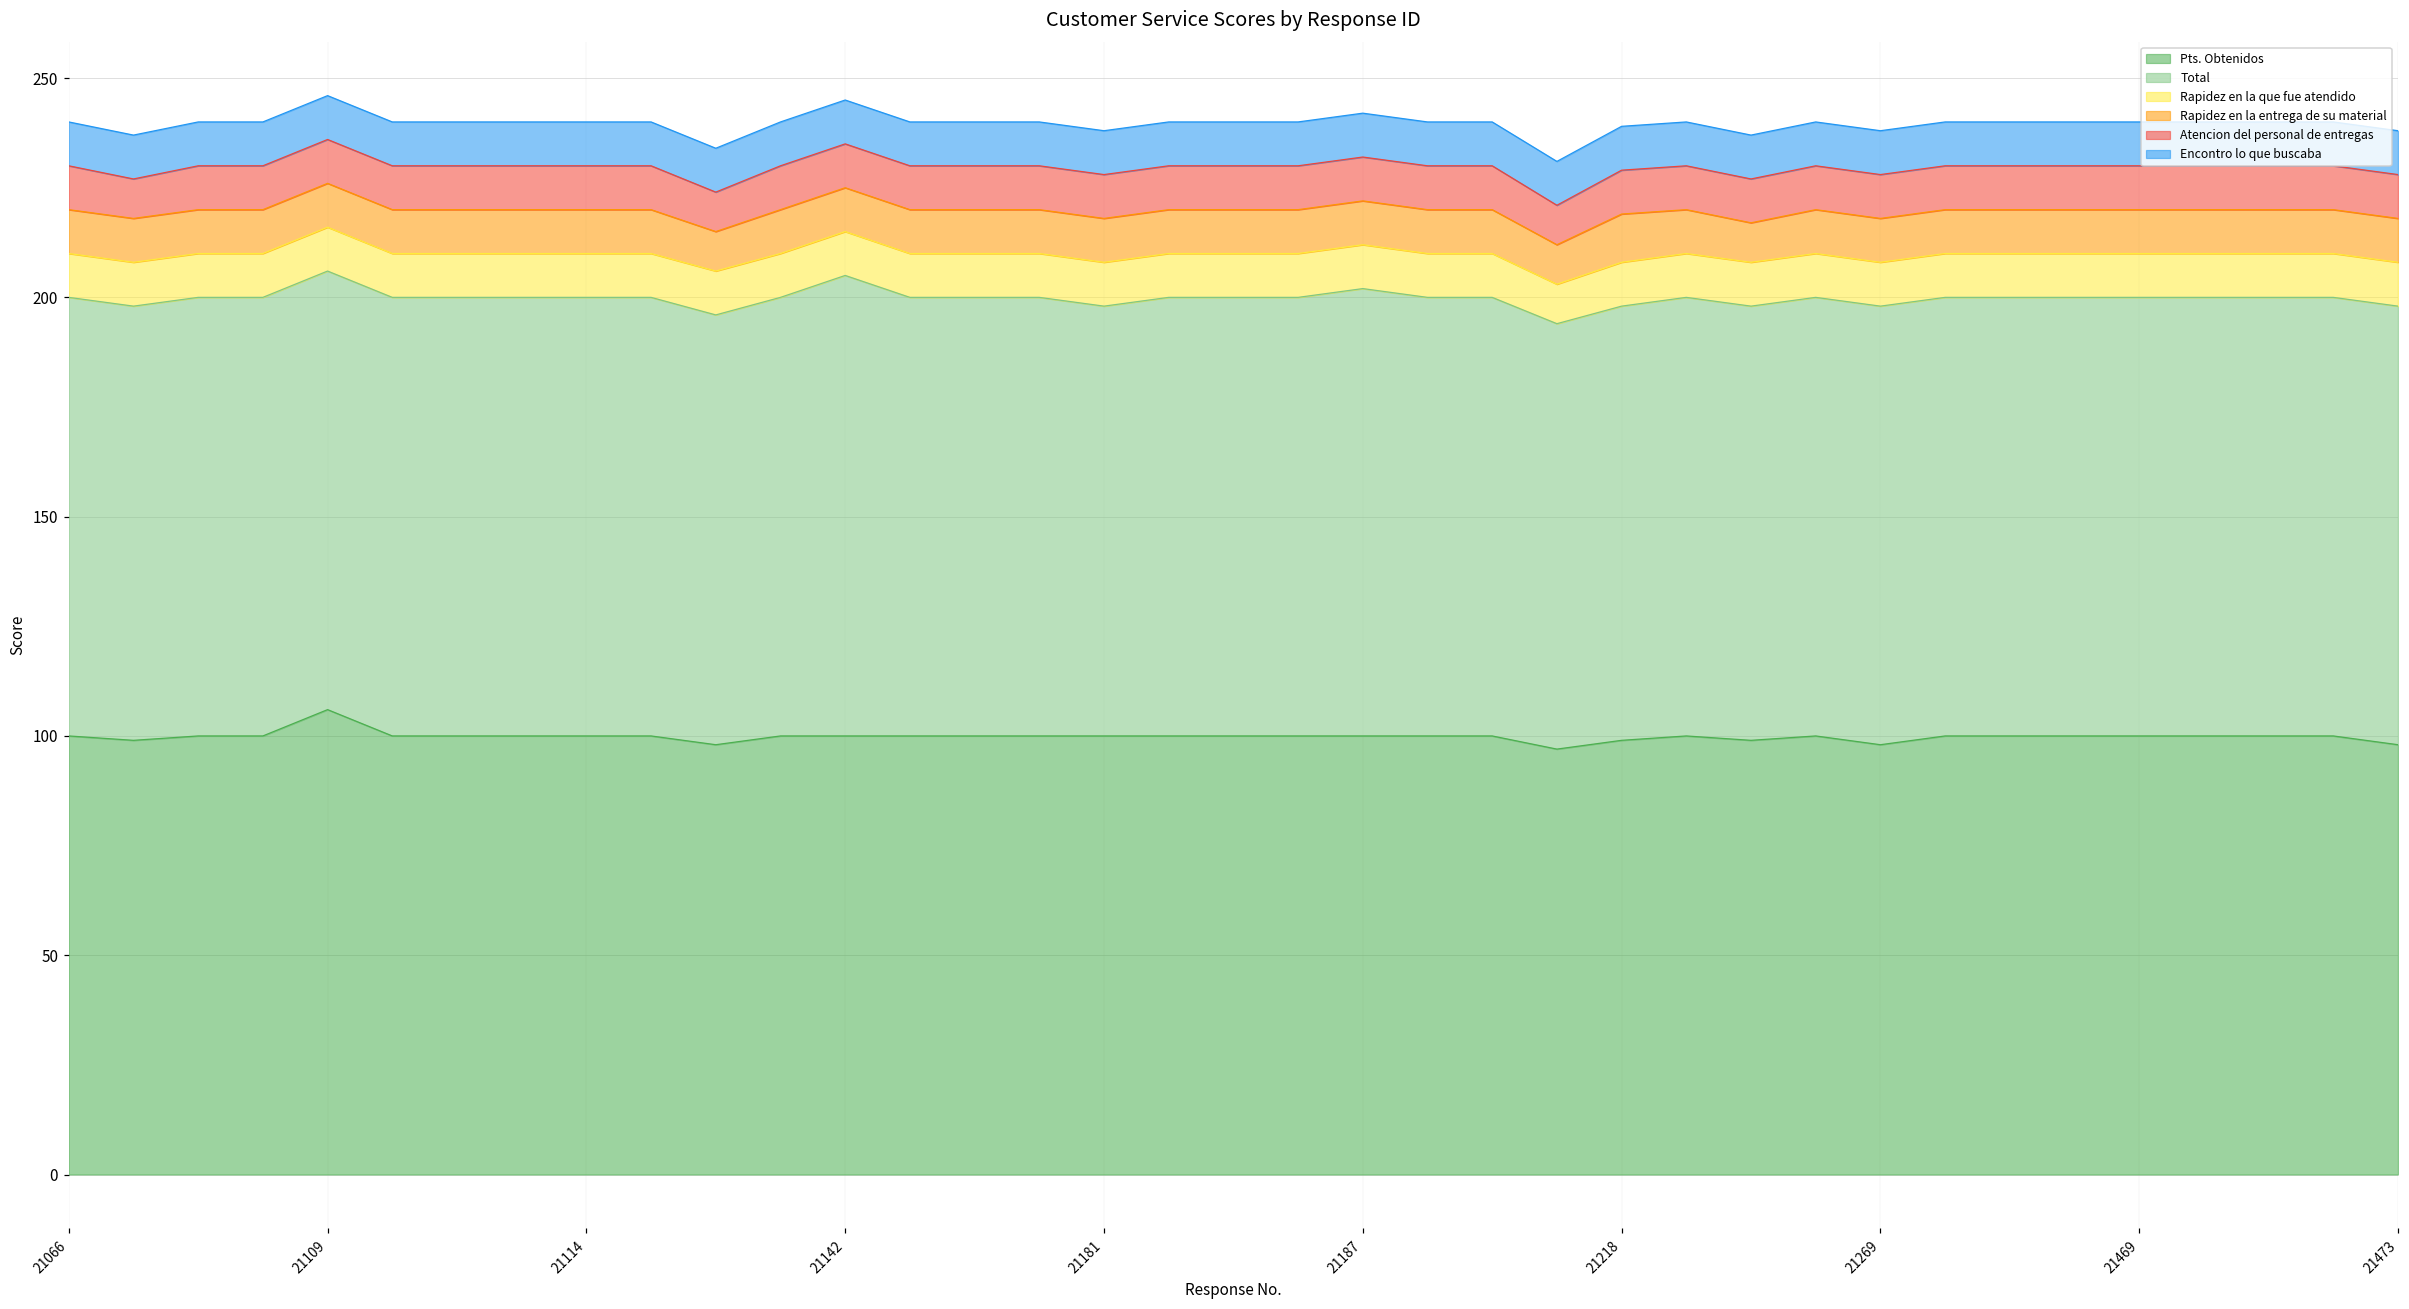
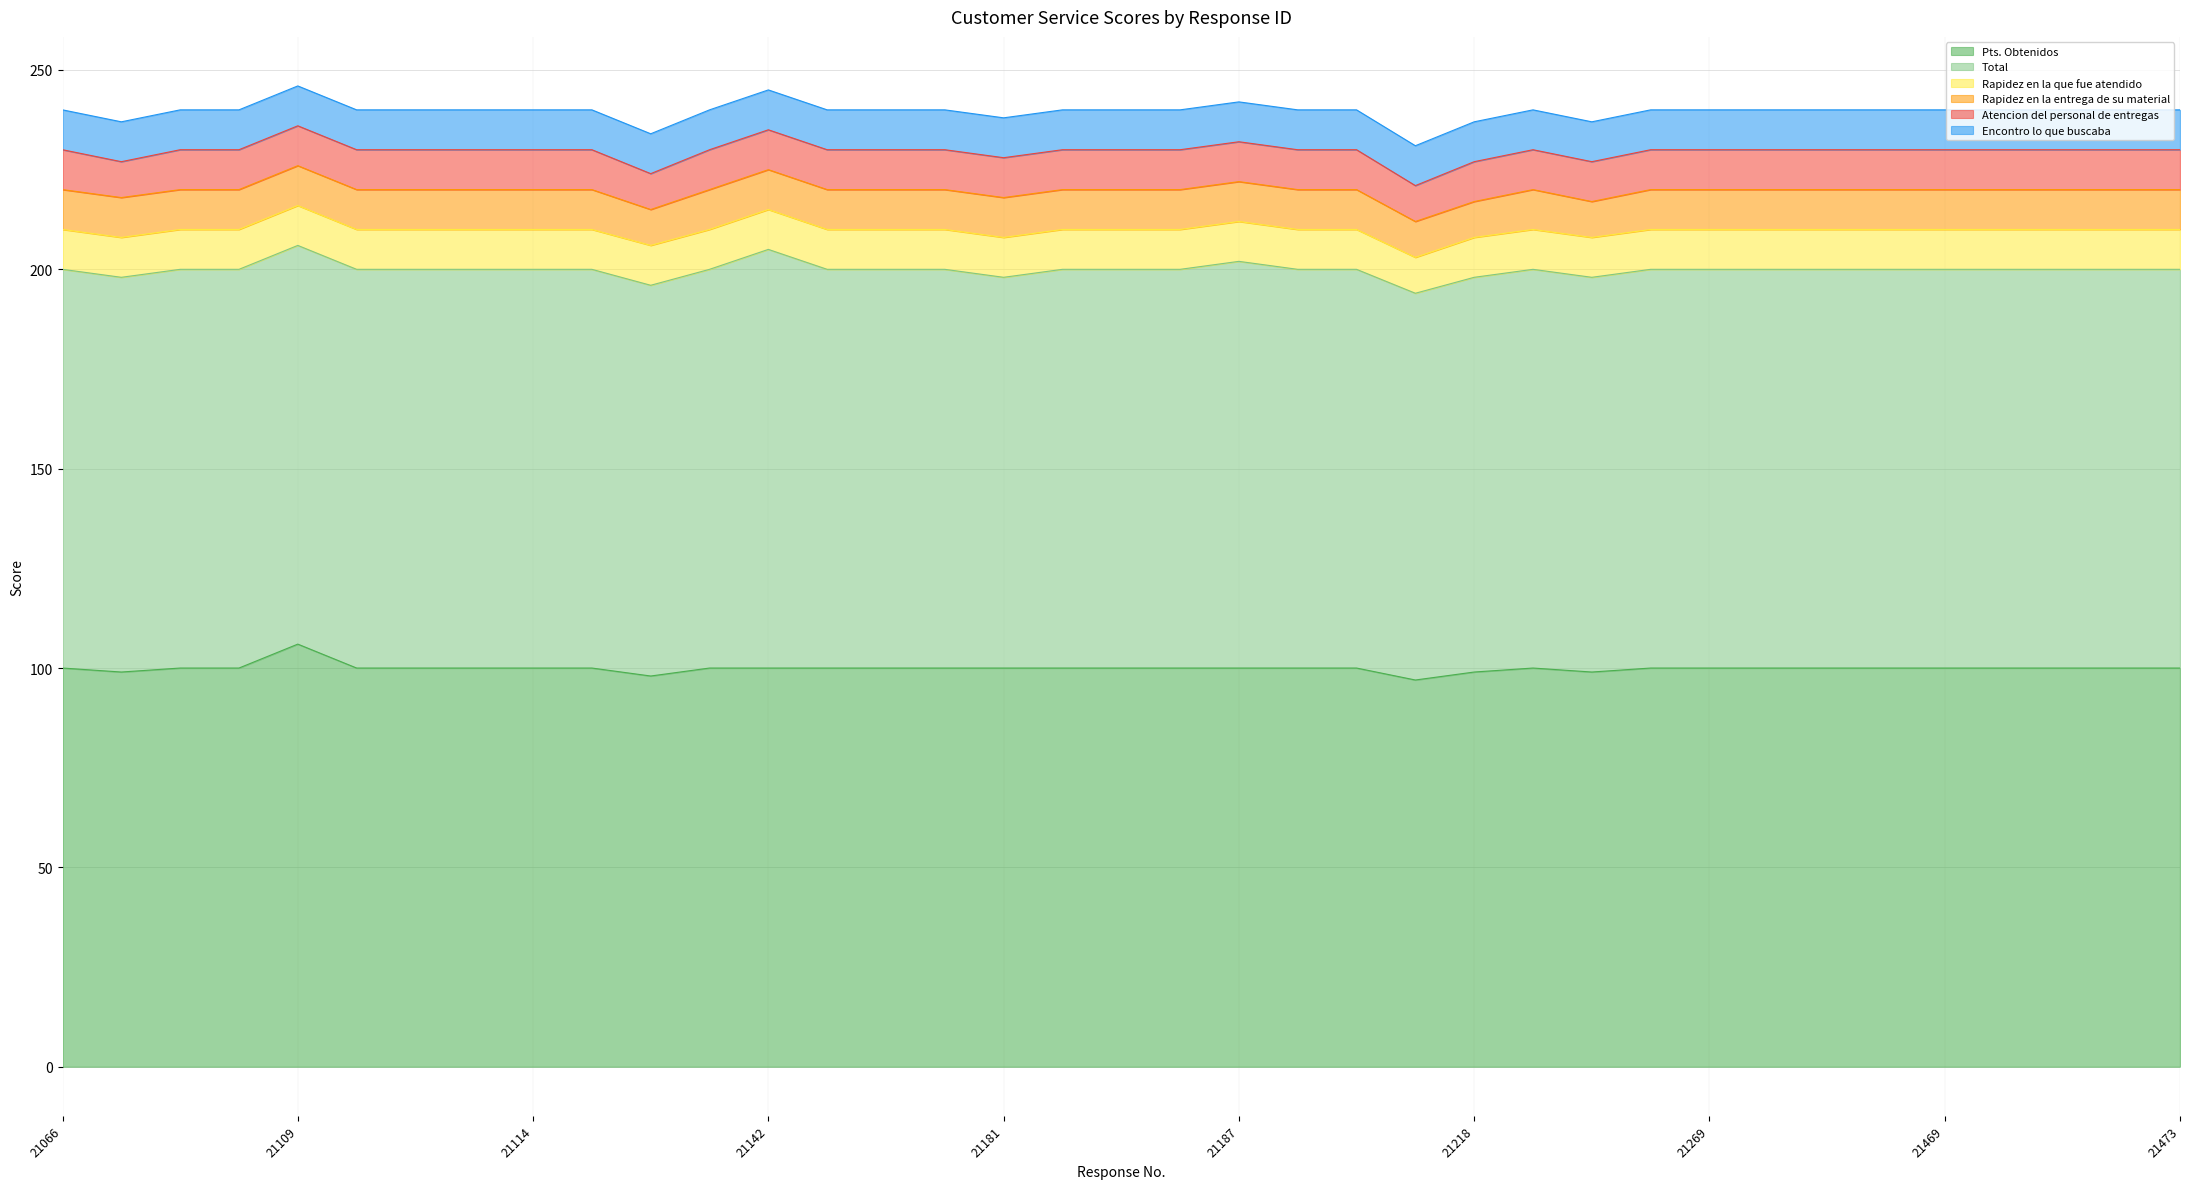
  {
    "Pts. Obtenidos": {
      "21066": 100,
      "21109": 106,
      "21114": 100,
      "21142": 100,
      "21181": 100,
      "21187": 100,
      "21218": 99,
-     "21269": 98,
+     "21269": 100,
      "21469": 100,
-     "21473": 98
+     "21473": 100
    },
    "Total": {
      "21066": 100,
      "21109": 100,
      "21114": 100,
      "21142": 105,
      "21181": 98,
      "21187": 102,
      "21218": 99,
      "21269": 100,
      "21469": 100,
      "21473": 100
    },
    "Rapidez en la que fue atendido": {
      "21066": 10,
      "21109": 10,
      "21114": 10,
      "21142": 10,
      "21181": 10,
      "21187": 10,
      "21218": 10,
      "21269": 10,
      "21469": 10,
      "21473": 10
    },
    "Rapidez en la entrega de su material": {
      "21066": 10,
      "21109": 10,
      "21114": 10,
      "21142": 10,
      "21181": 10,
      "21187": 10,
-     "21218": 11,
+     "21218": 9,
      "21269": 10,
      "21469": 10,
      "21473": 10
    },
    "Atencion del personal de entregas": {
      "21066": 10,
      "21109": 10,
      "21114": 10,
      "21142": 10,
      "21181": 10,
      "21187": 10,
      "21218": 10,
      "21269": 10,
      "21469": 10,
      "21473": 10
    },
    "Encontro lo que buscaba": {
      "21066": 10,
      "21109": 10,
      "21114": 10,
      "21142": 10,
      "21181": 10,
      "21187": 10,
      "21218": 10,
      "21269": 10,
      "21469": 10,
      "21473": 10
    }
  }
